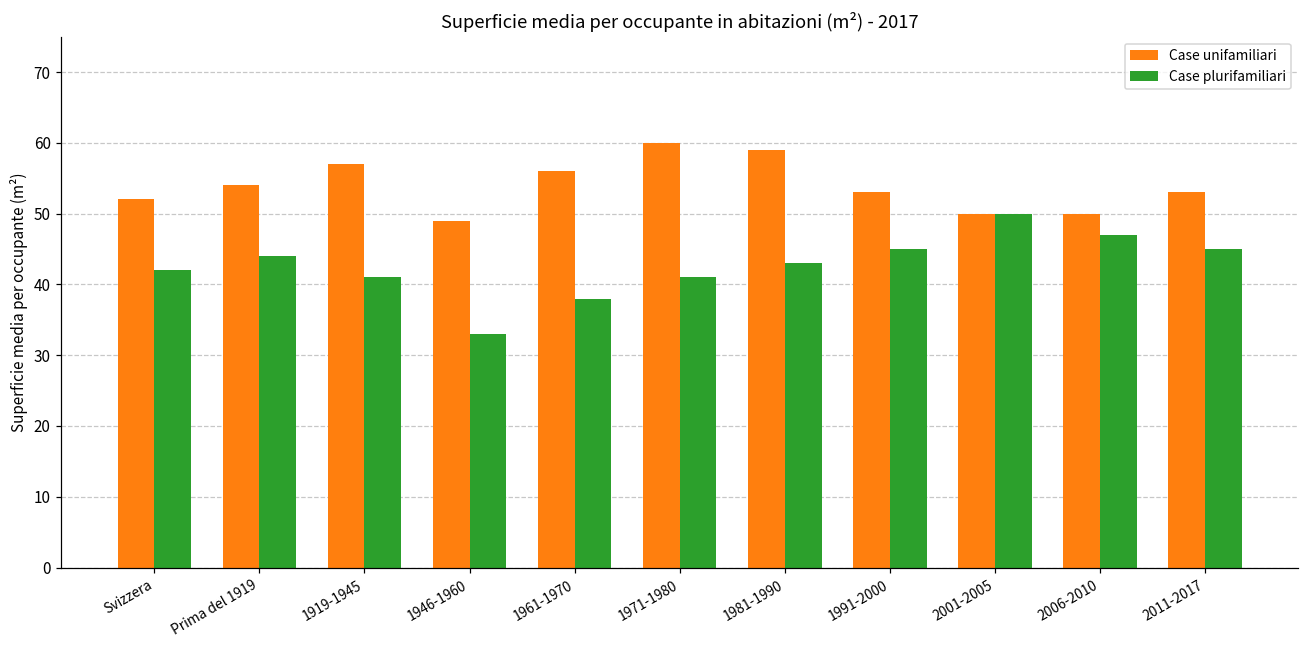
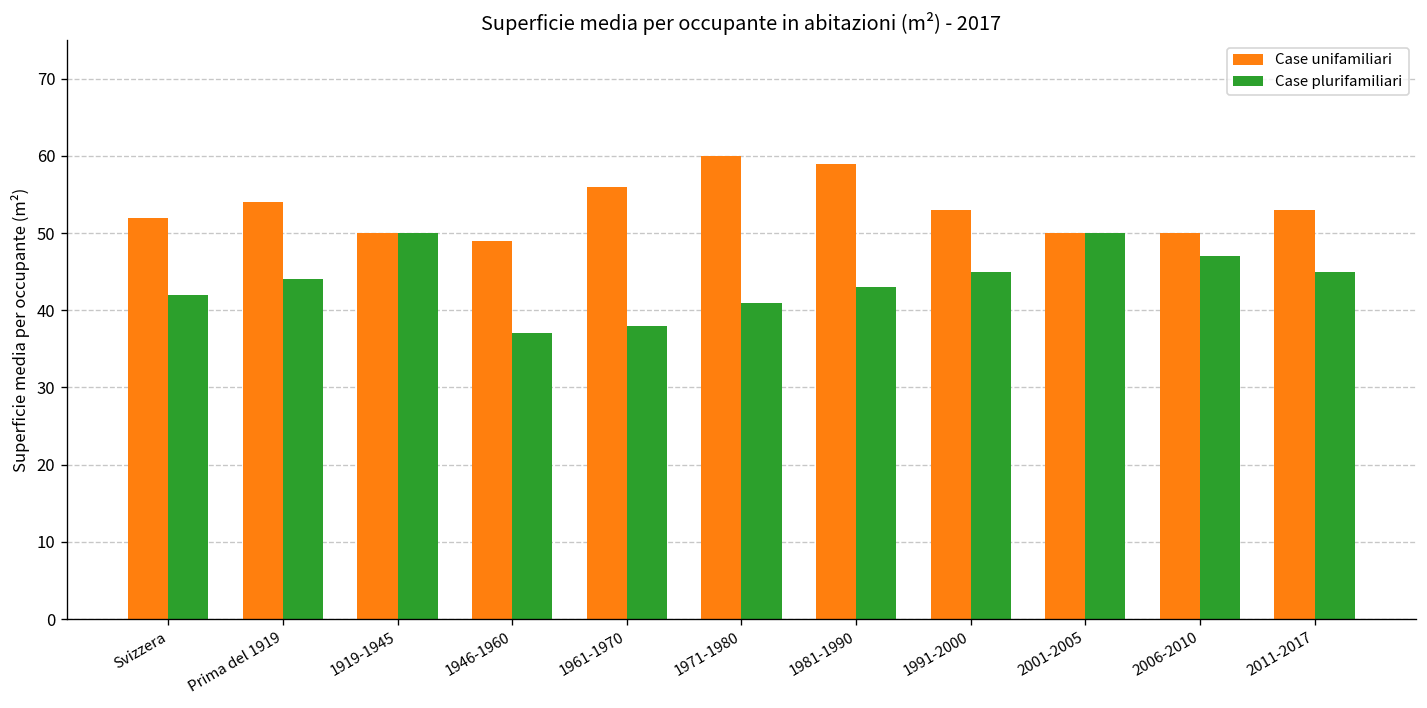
  {
    "Case unifamiliari": {
      "Svizzera": 52,
      "Prima del 1919": 54,
-     "1919-1945": 57,
+     "1919-1945": 50,
      "1946-1960": 49,
      "1961-1970": 56,
      "1971-1980": 60,
      "1981-1990": 59,
      "1991-2000": 53,
      "2001-2005": 50,
      "2006-2010": 50,
      "2011-2017": 53
    },
    "Case plurifamiliari": {
      "Svizzera": 42,
      "Prima del 1919": 44,
-     "1919-1945": 41,
-     "1946-1960": 33,
+     "1919-1945": 50,
+     "1946-1960": 37,
      "1961-1970": 38,
      "1971-1980": 41,
      "1981-1990": 43,
      "1991-2000": 45,
      "2001-2005": 50,
      "2006-2010": 47,
      "2011-2017": 45
    }
  }
